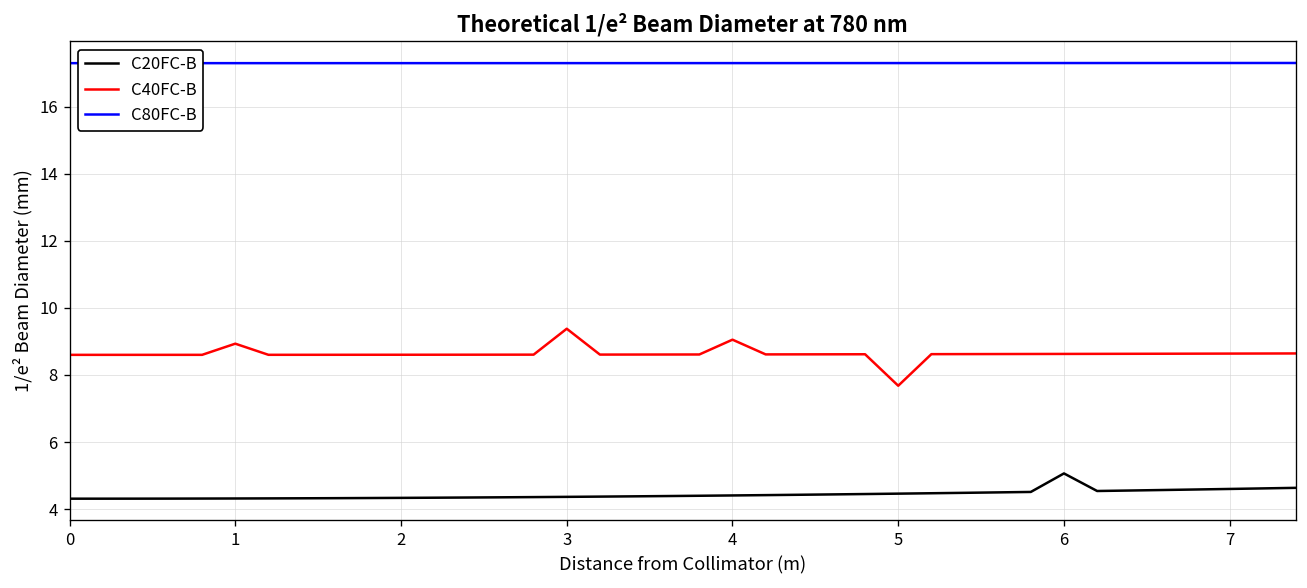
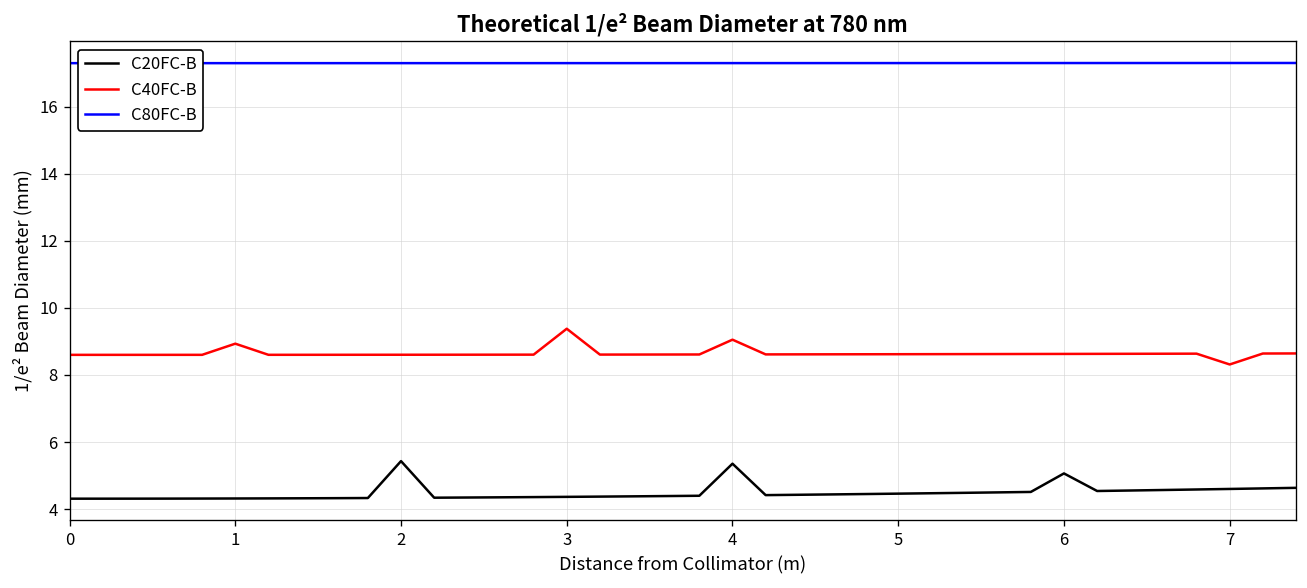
  {
    "C20FC-B": {
      "0": 4.3,
      "1": 4.3,
-     "2": 4.3,
+     "2": 5.4,
      "3": 4.4,
-     "4": 4.4,
+     "4": 5.4,
      "5": 4.5,
      "6": 5.1,
      "7": 4.6
    },
    "C40FC-B": {
      "0": 8.6,
      "1": 8.9,
      "2": 8.6,
      "3": 9.4,
      "4": 9.1,
-     "5": 7.7,
+     "5": 8.6,
      "6": 8.6,
-     "7": 8.6
+     "7": 8.3
    },
    "C80FC-B": {
      "0": 17.3,
      "1": 17.3,
      "2": 17.3,
      "3": 17.3,
      "4": 17.3,
      "5": 17.3,
      "6": 17.3,
      "7": 17.3
    }
  }
